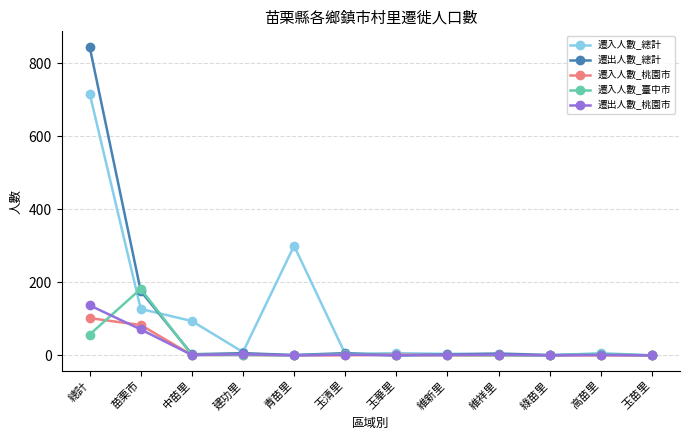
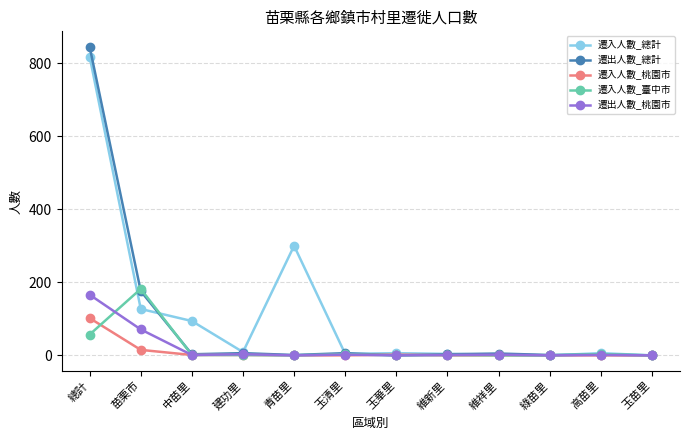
  {
    "遷入人數_總計": {
-     "總計": 720,
+     "總計": 820,
      "苗栗市": 130,
      "中苗里": 90,
      "青苗里": 300
    },
    "遷出人數_總計": {
      "總計": 850
    },
    "遷入人數_桃園市": {
      "總計": 100,
-     "苗栗市": 80
+     "苗栗市": 20
    },
    "遷入人數_臺中市": {
      "總計": 60
    },
    "遷出人數_桃園市": {
-     "總計": 140,
+     "總計": 170,
      "苗栗市": 70
    }
  }
